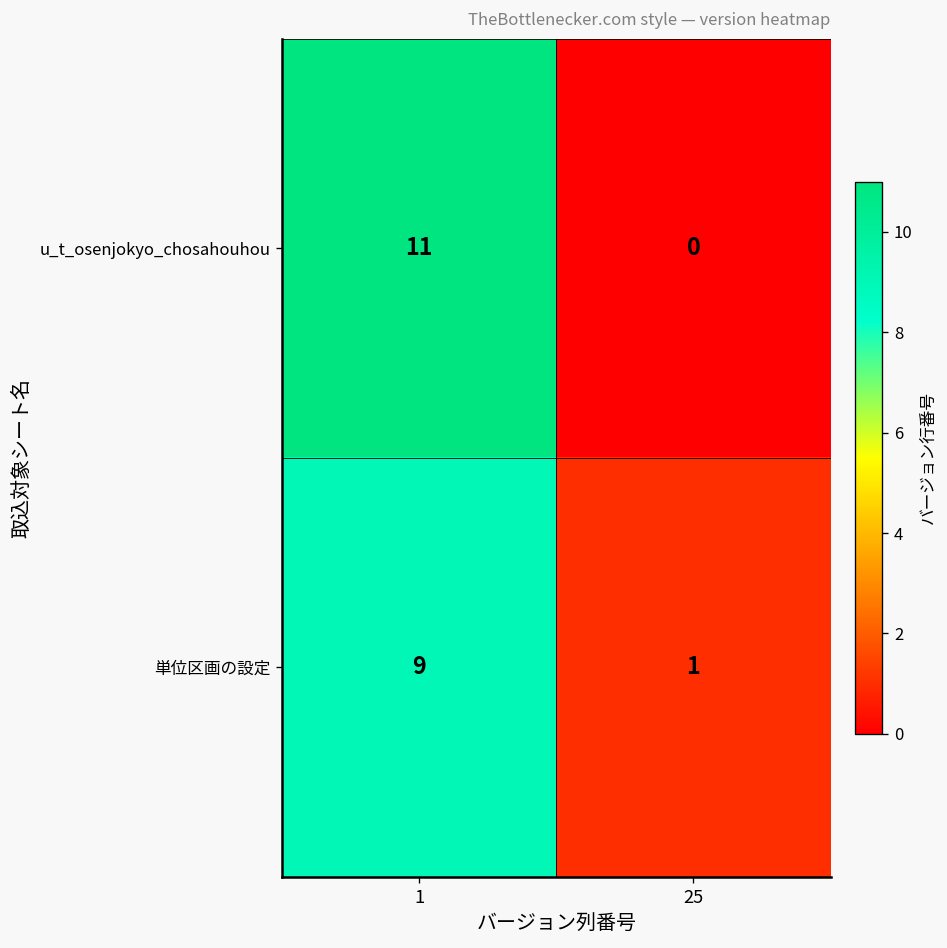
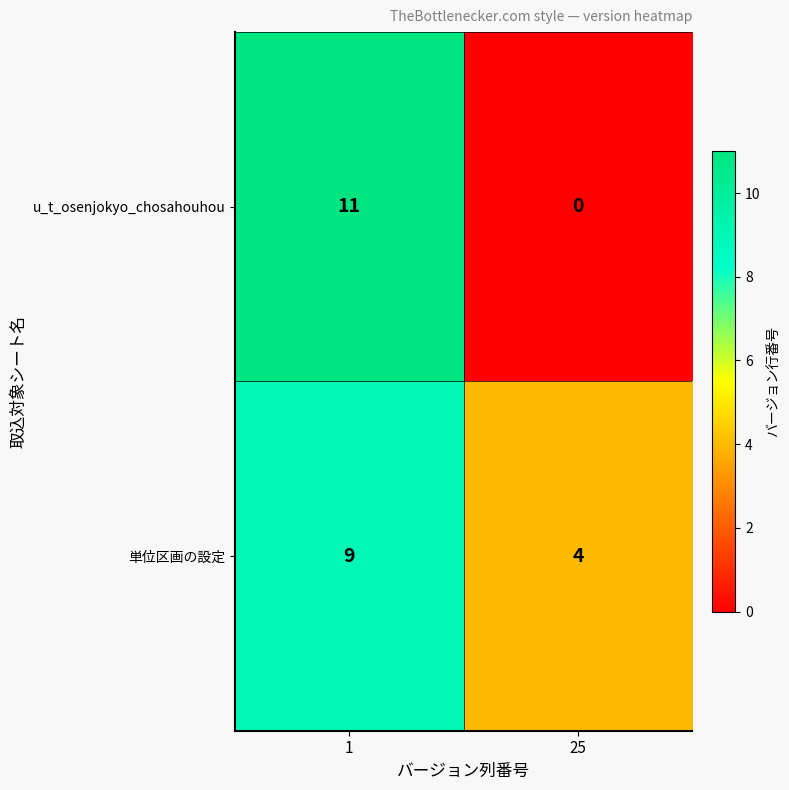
  {
    "u_t_osenjokyo_chosahouhou": {
      "1": 11,
      "25": 0
    },
    "単位区画の設定": {
      "1": 9,
-     "25": 1
+     "25": 4
    }
  }
